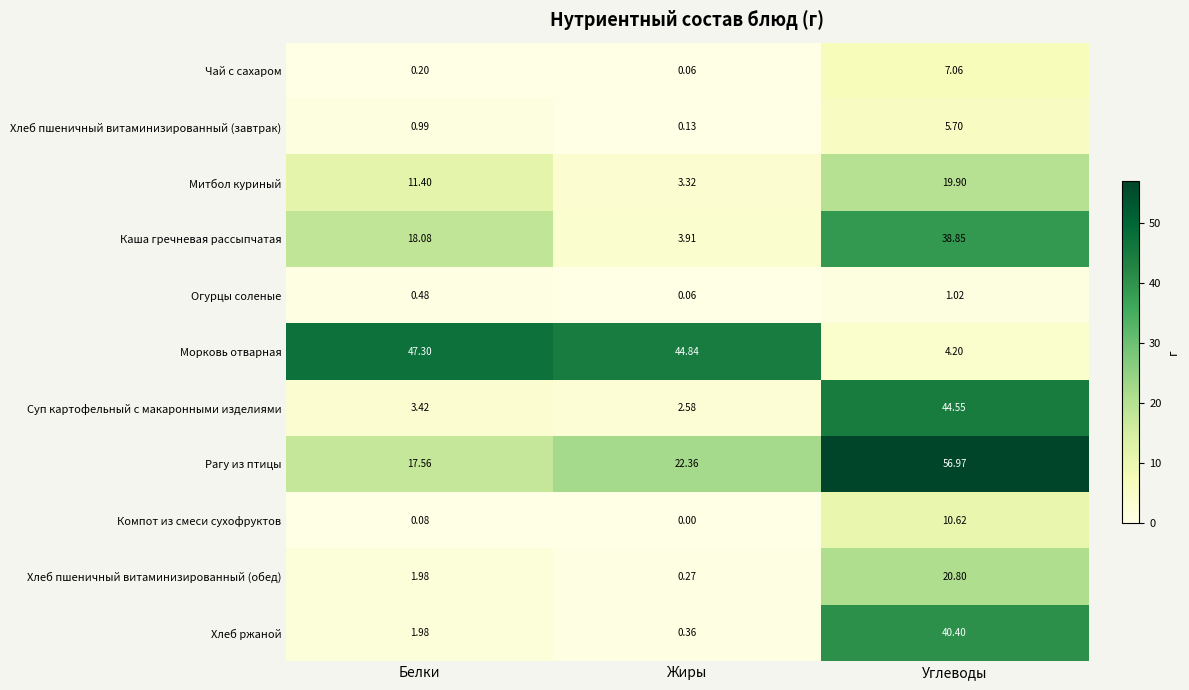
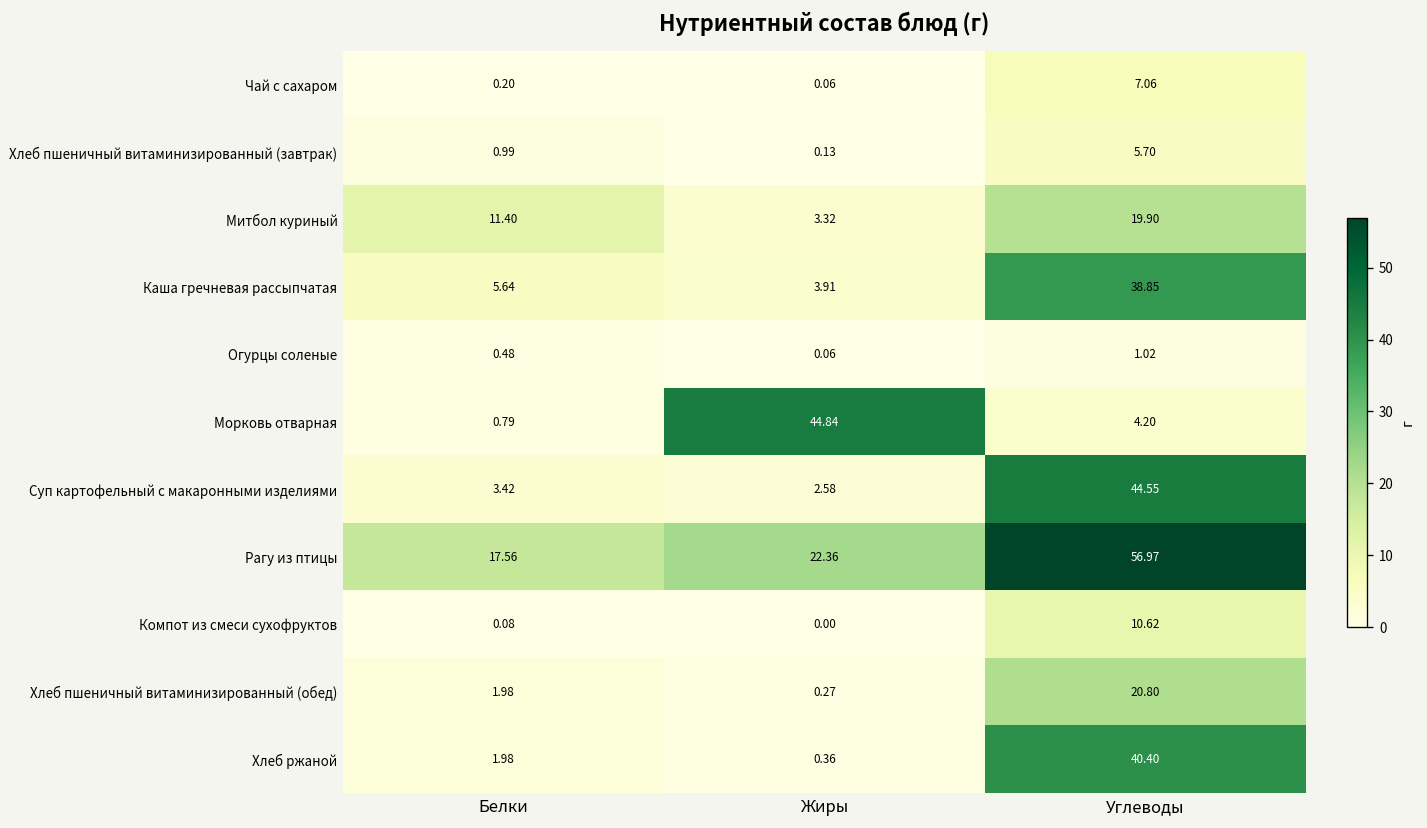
  {
    "Чай с сахаром": {
      "Белки": 0.20,
      "Жиры": 0.06,
      "Углеводы": 7.06
    },
    "Хлеб пшеничный витаминизированный (завтрак)": {
      "Белки": 0.99,
      "Жиры": 0.13,
      "Углеводы": 5.70
    },
    "Митбол куриный": {
      "Белки": 11.40,
      "Жиры": 3.32,
      "Углеводы": 19.90
    },
    "Каша гречневая рассыпчатая": {
-     "Белки": 18.08,
+     "Белки": 5.64,
      "Жиры": 3.91,
      "Углеводы": 38.85
    },
    "Огурцы соленые": {
      "Белки": 0.48,
      "Жиры": 0.06,
      "Углеводы": 1.02
    },
    "Морковь отварная": {
-     "Белки": 47.30,
+     "Белки": 0.79,
      "Жиры": 44.84,
      "Углеводы": 4.20
    },
    "Суп картофельный с макаронными изделиями": {
      "Белки": 3.42,
      "Жиры": 2.58,
      "Углеводы": 44.55
    },
    "Рагу из птицы": {
      "Белки": 17.56,
      "Жиры": 22.36,
      "Углеводы": 56.97
    },
    "Компот из смеси сухофруктов": {
      "Белки": 0.08,
      "Жиры": 0.00,
      "Углеводы": 10.62
    },
    "Хлеб пшеничный витаминизированный (обед)": {
      "Белки": 1.98,
      "Жиры": 0.27,
      "Углеводы": 20.80
    },
    "Хлеб ржаной": {
      "Белки": 1.98,
      "Жиры": 0.36,
      "Углеводы": 40.40
    }
  }
